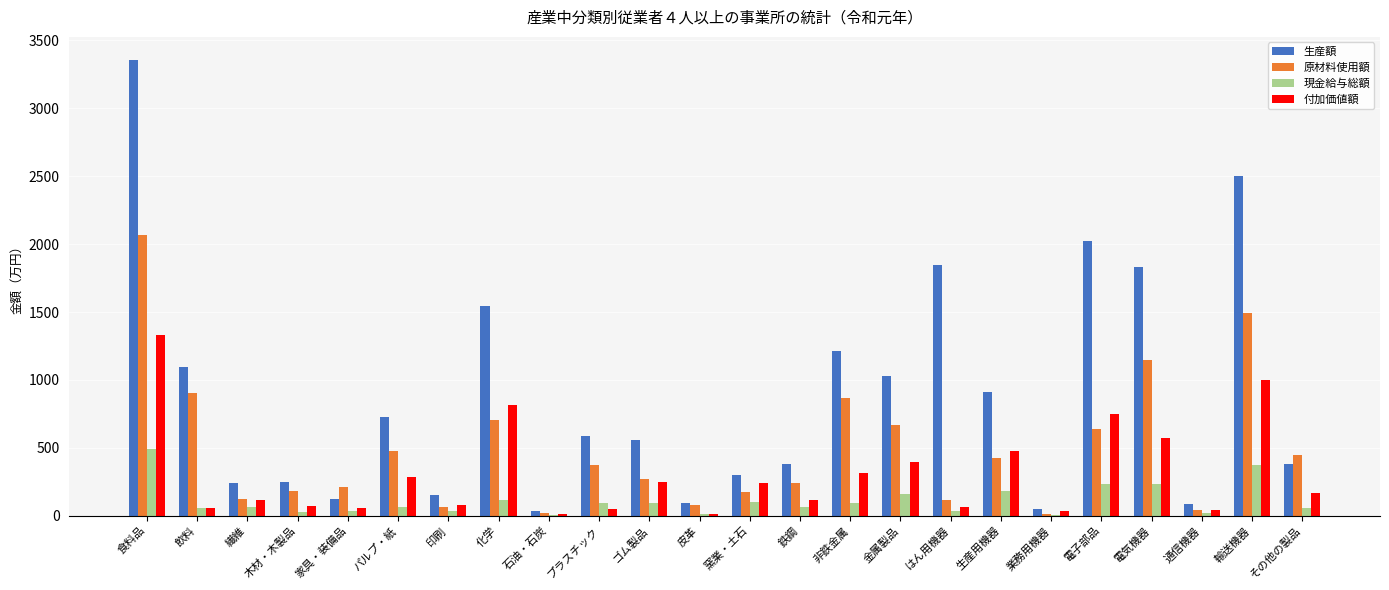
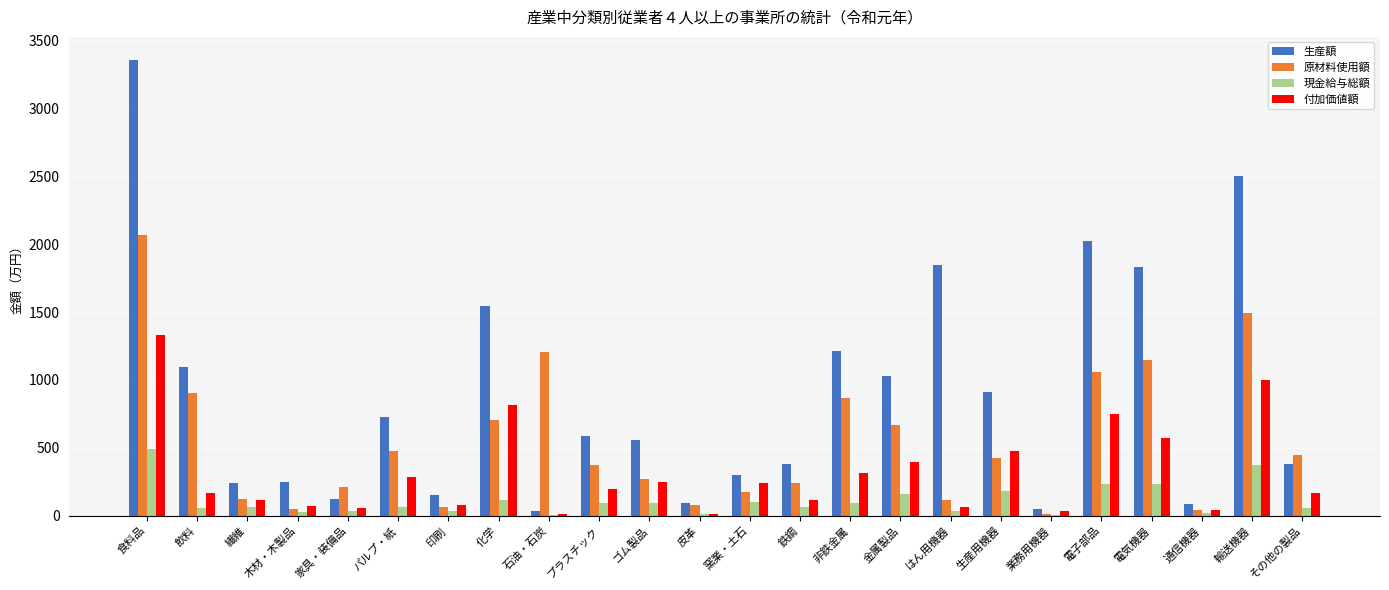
  {
    "生産額": {
      "食料品": 3360,
      "飲料": 1100,
      "繊維": 240,
      "木材・木製品": 250,
      "家具・装備品": 120,
      "パルプ・紙": 720,
      "印刷": 150,
      "化学": 1550,
      "石油・石炭": 30,
      "プラスチック": 580,
      "ゴム製品": 560,
      "皮革": 100,
      "窯業・土石": 300,
      "鉄鋼": 380,
      "非鉄金属": 1210,
      "金属製品": 1030,
      "はん用機器": 1850,
      "生産用機器": 910,
      "業務用機器": 50,
      "電子部品": 2020,
      "電気機器": 1830,
      "通信機器": 90,
      "輸送機器": 2500,
      "その他の製品": 380
    },
    "原材料使用額": {
      "食料品": 2070,
      "飲料": 910,
      "繊維": 120,
-     "木材・木製品": 180,
+     "木材・木製品": 50,
      "家具・装備品": 210,
      "パルプ・紙": 480,
      "印刷": 70,
      "化学": 710,
-     "石油・石炭": 20,
+     "石油・石炭": 1200,
      "プラスチック": 380,
      "ゴム製品": 270,
      "皮革": 80,
      "窯業・土石": 170,
      "鉄鋼": 240,
      "非鉄金属": 870,
      "金属製品": 660,
      "はん用機器": 120,
      "生産用機器": 430,
-     "電子部品": 640,
+     "電子部品": 1060,
      "電気機器": 1150,
      "通信機器": 40,
      "輸送機器": 1490,
      "その他の製品": 450
    },
    "現金給与総額": {
      "食料品": 490,
      "飲料": 60,
      "繊維": 60,
      "木材・木製品": 30,
      "家具・装備品": 40,
      "パルプ・紙": 70,
      "印刷": 30,
      "化学": 120,
      "プラスチック": 90,
      "ゴム製品": 90,
      "窯業・土石": 100,
      "鉄鋼": 70,
      "非鉄金属": 90,
      "金属製品": 160,
      "はん用機器": 40,
      "生産用機器": 180,
      "電子部品": 230,
      "電気機器": 230,
      "通信機器": 20,
      "輸送機器": 370,
      "その他の製品": 60
    },
    "付加価値額": {
      "食料品": 1330,
-     "飲料": 60,
+     "飲料": 170,
      "繊維": 110,
      "木材・木製品": 70,
      "家具・装備品": 60,
      "パルプ・紙": 290,
      "印刷": 80,
      "化学": 810,
-     "プラスチック": 50,
+     "プラスチック": 190,
      "ゴム製品": 250,
      "窯業・土石": 240,
      "鉄鋼": 120,
      "非鉄金属": 320,
      "金属製品": 390,
      "はん用機器": 60,
      "生産用機器": 470,
      "業務用機器": 40,
      "電子部品": 750,
      "電気機器": 570,
      "通信機器": 40,
      "輸送機器": 1000,
      "その他の製品": 160
    }
  }
